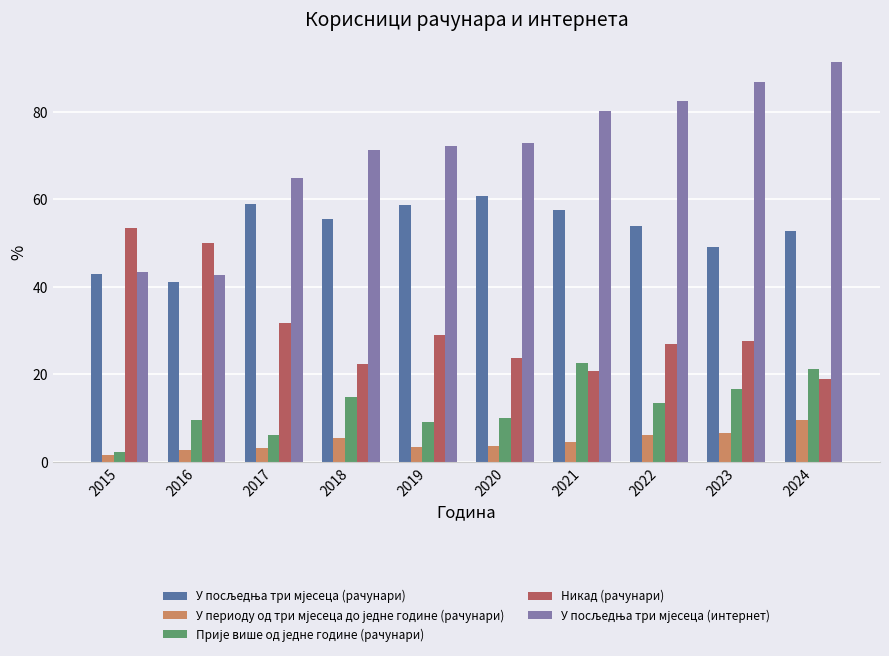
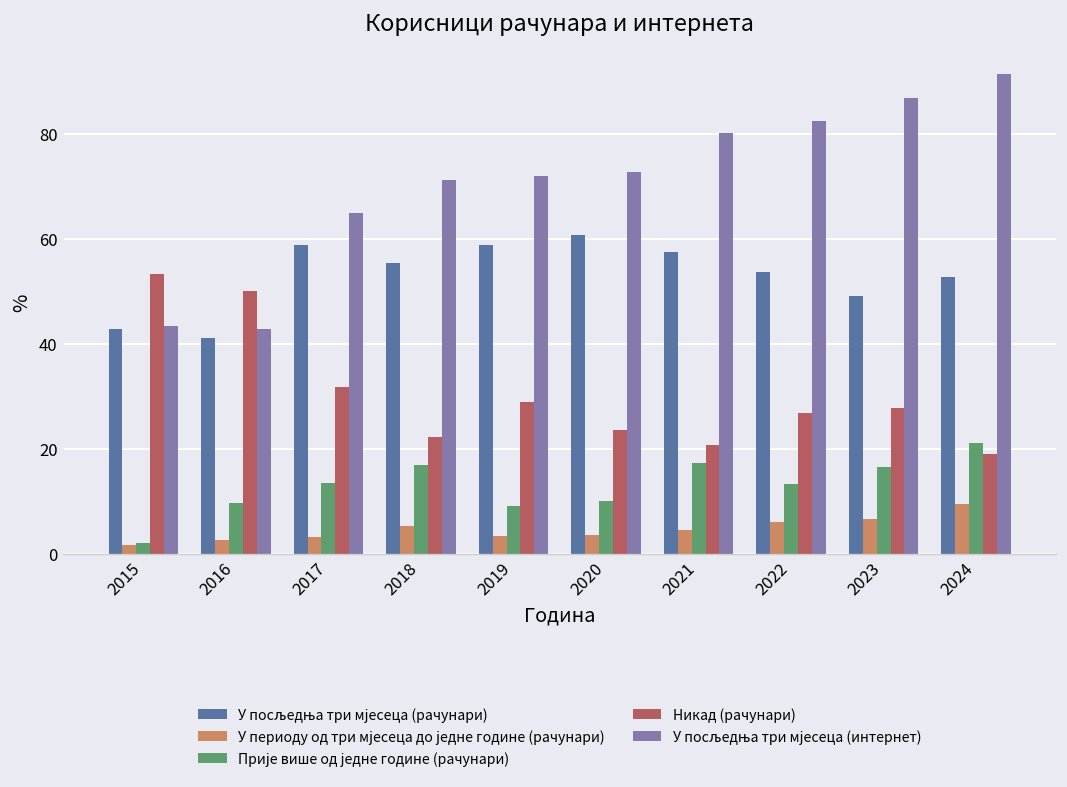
  {
    "Прије више од једне године (рачунари)": {
      "2015": 2,
      "2016": 10,
-     "2017": 6,
-     "2018": 15,
+     "2017": 14,
+     "2018": 17,
      "2019": 9,
      "2020": 10,
-     "2021": 23,
+     "2021": 17,
      "2022": 13,
      "2023": 17,
      "2024": 21
    }
  }
